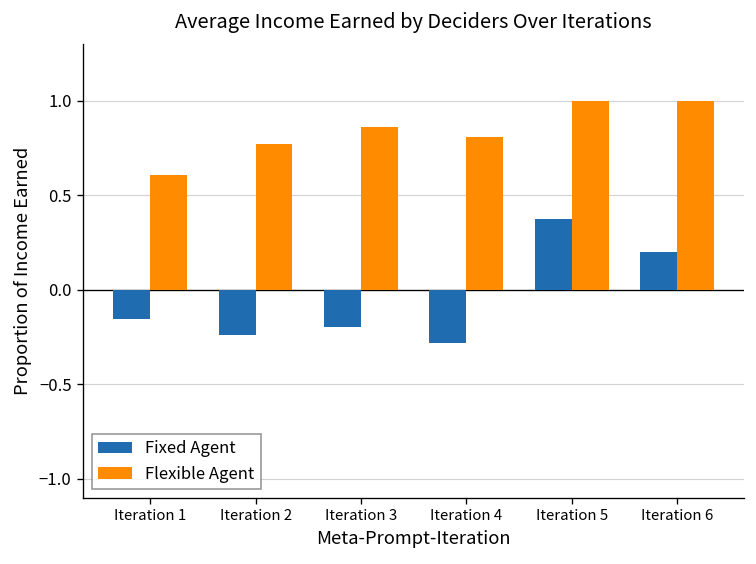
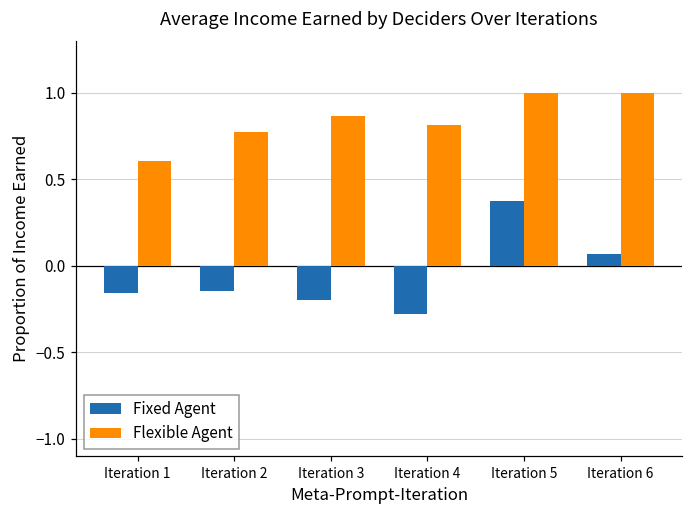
  {
    "Fixed Agent": {
      "Iteration 1": -0.16,
-     "Iteration 2": -0.24,
+     "Iteration 2": -0.15,
      "Iteration 3": -0.20,
      "Iteration 4": -0.28,
      "Iteration 5": 0.38,
-     "Iteration 6": 0.20
+     "Iteration 6": 0.07
    },
    "Flexible Agent": {
      "Iteration 1": 0.61,
      "Iteration 2": 0.77,
      "Iteration 3": 0.86,
      "Iteration 4": 0.81,
      "Iteration 5": 1.00,
      "Iteration 6": 1.00
    }
  }
